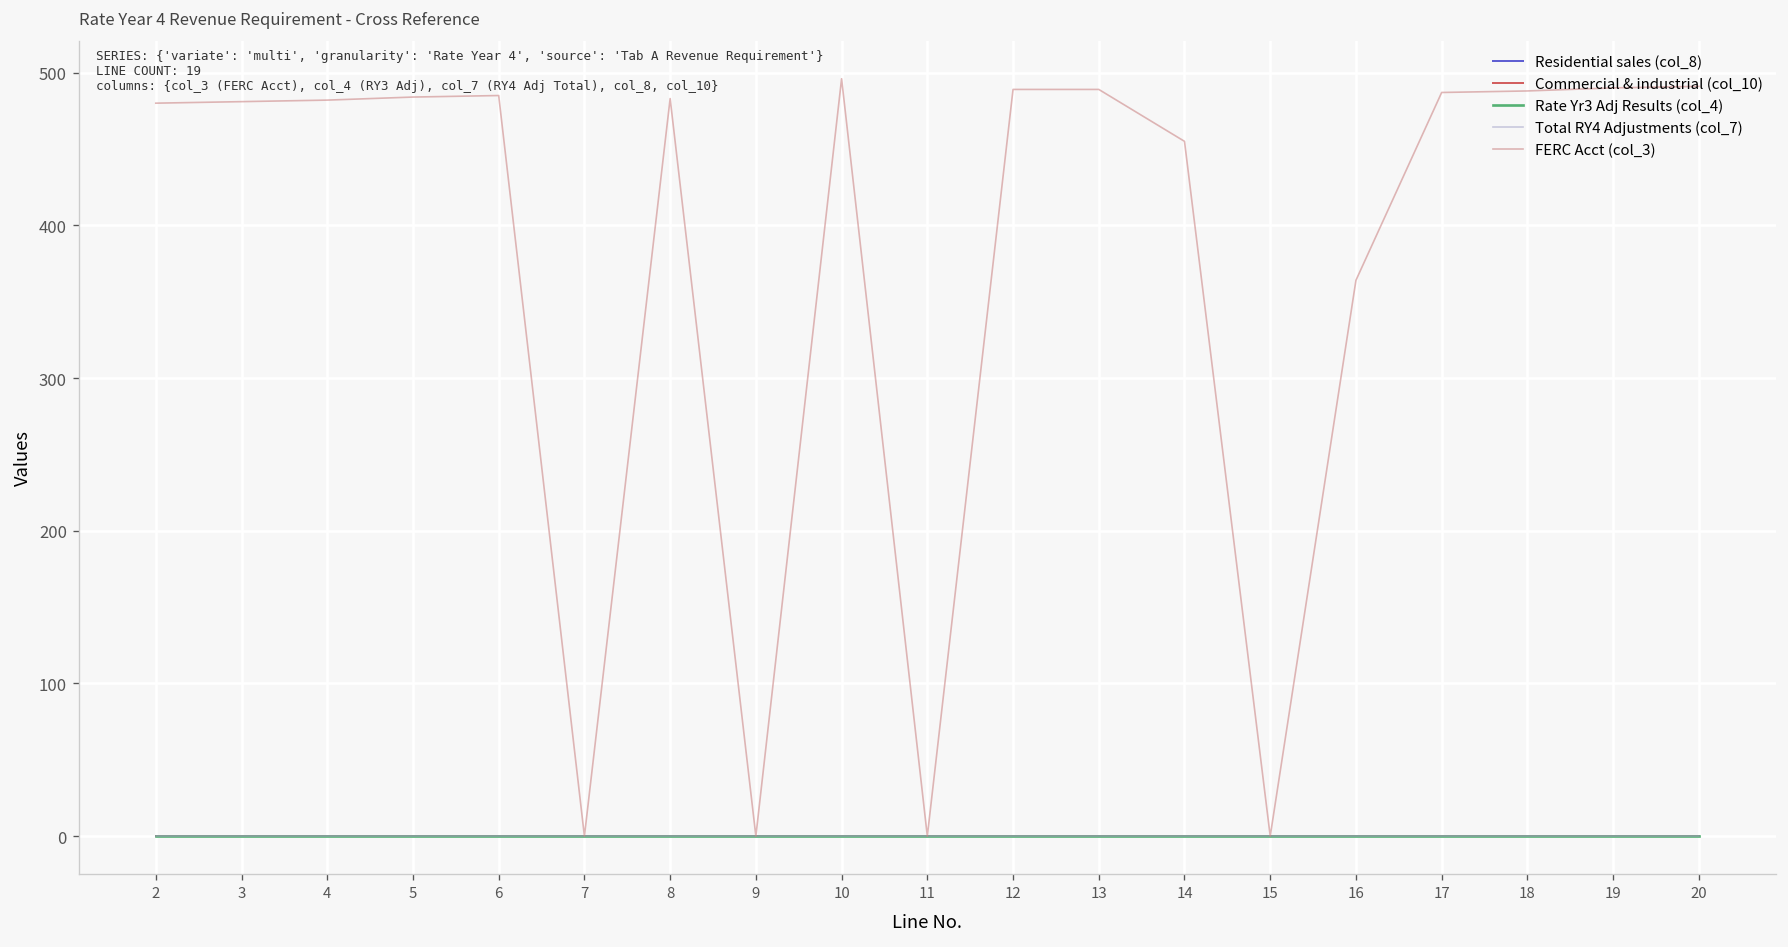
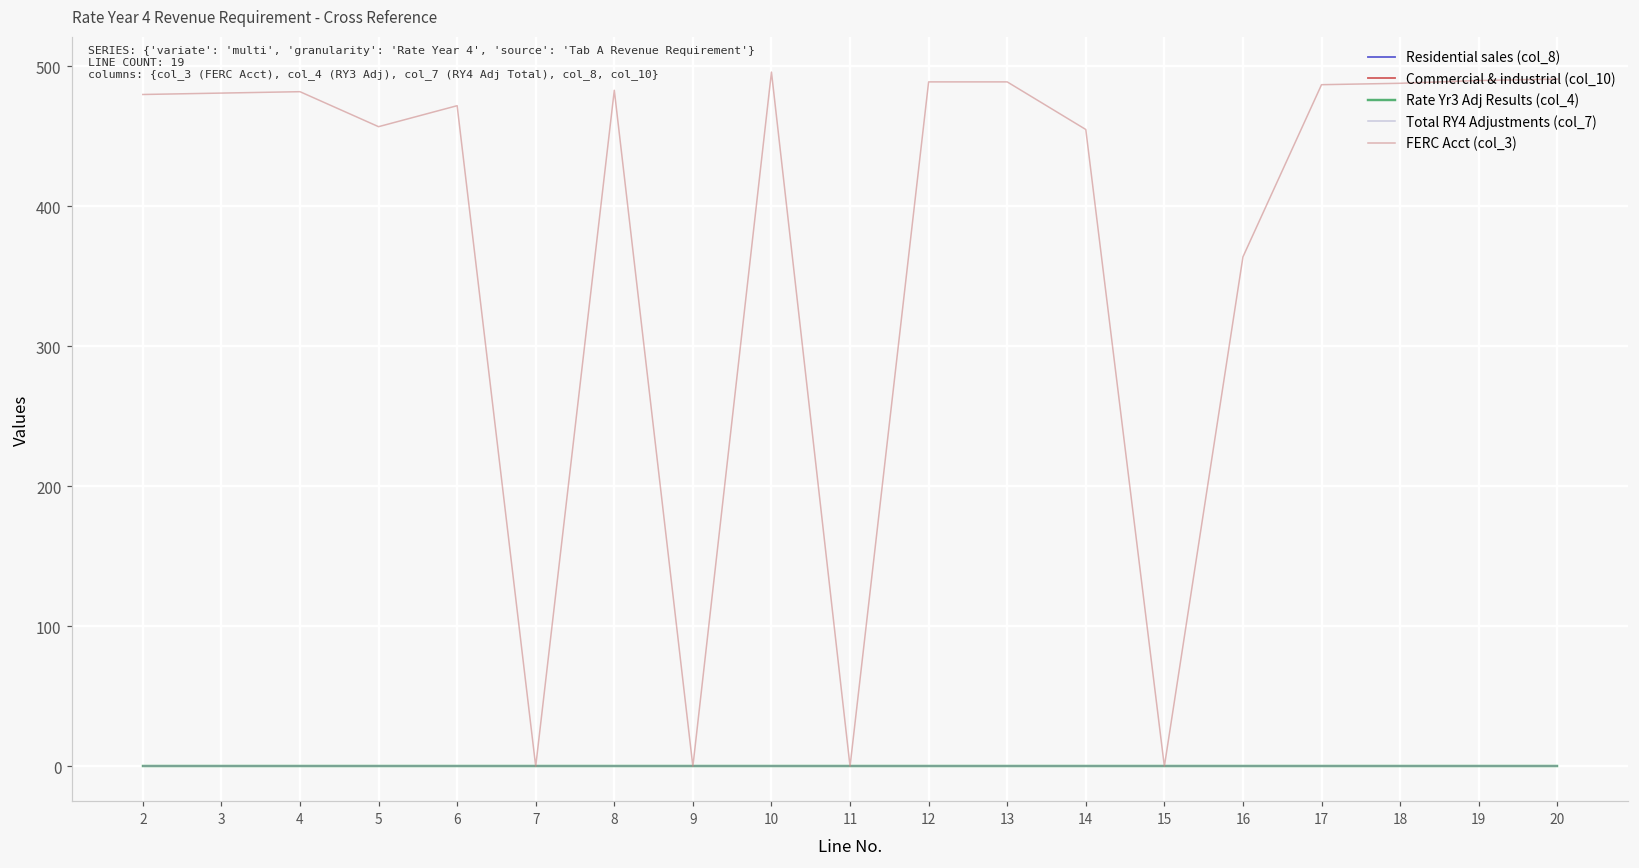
  {
    "Total RY4 Adjustments (col_7)": {
      "2": 0,
      "3": 0,
      "4": 0,
      "5": 0,
      "6": 0,
      "8": 0,
      "10": 0,
      "12": 0,
      "13": 0,
      "14": 0,
      "16": 0,
      "17": 0,
      "18": 0,
      "19": 0,
      "20": 0
    },
    "FERC Acct (col_3)": {
      "2": 480,
      "3": 481,
      "4": 482,
-     "5": 484,
-     "6": 485,
+     "5": 457,
+     "6": 472,
      "8": 483,
      "10": 496,
      "12": 489,
      "13": 489,
      "14": 455,
      "16": 364,
      "17": 487
    }
  }
